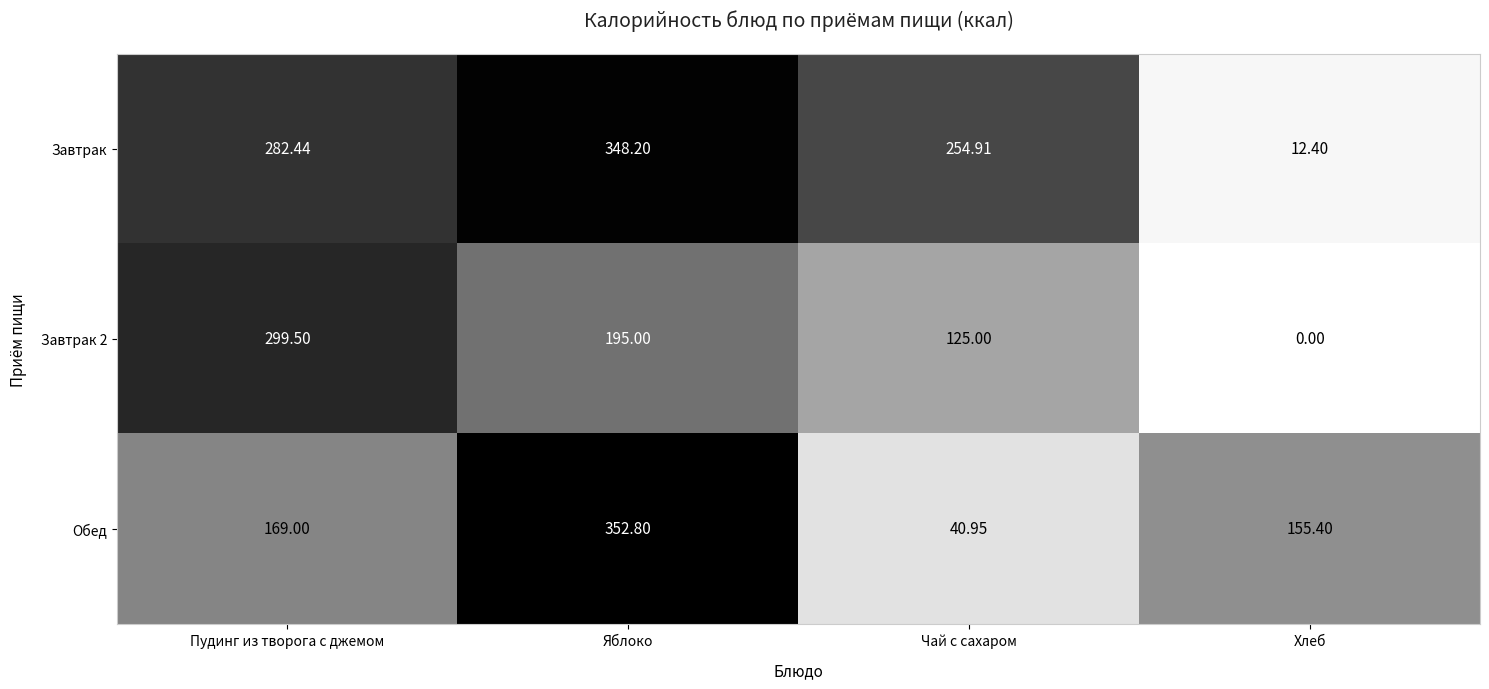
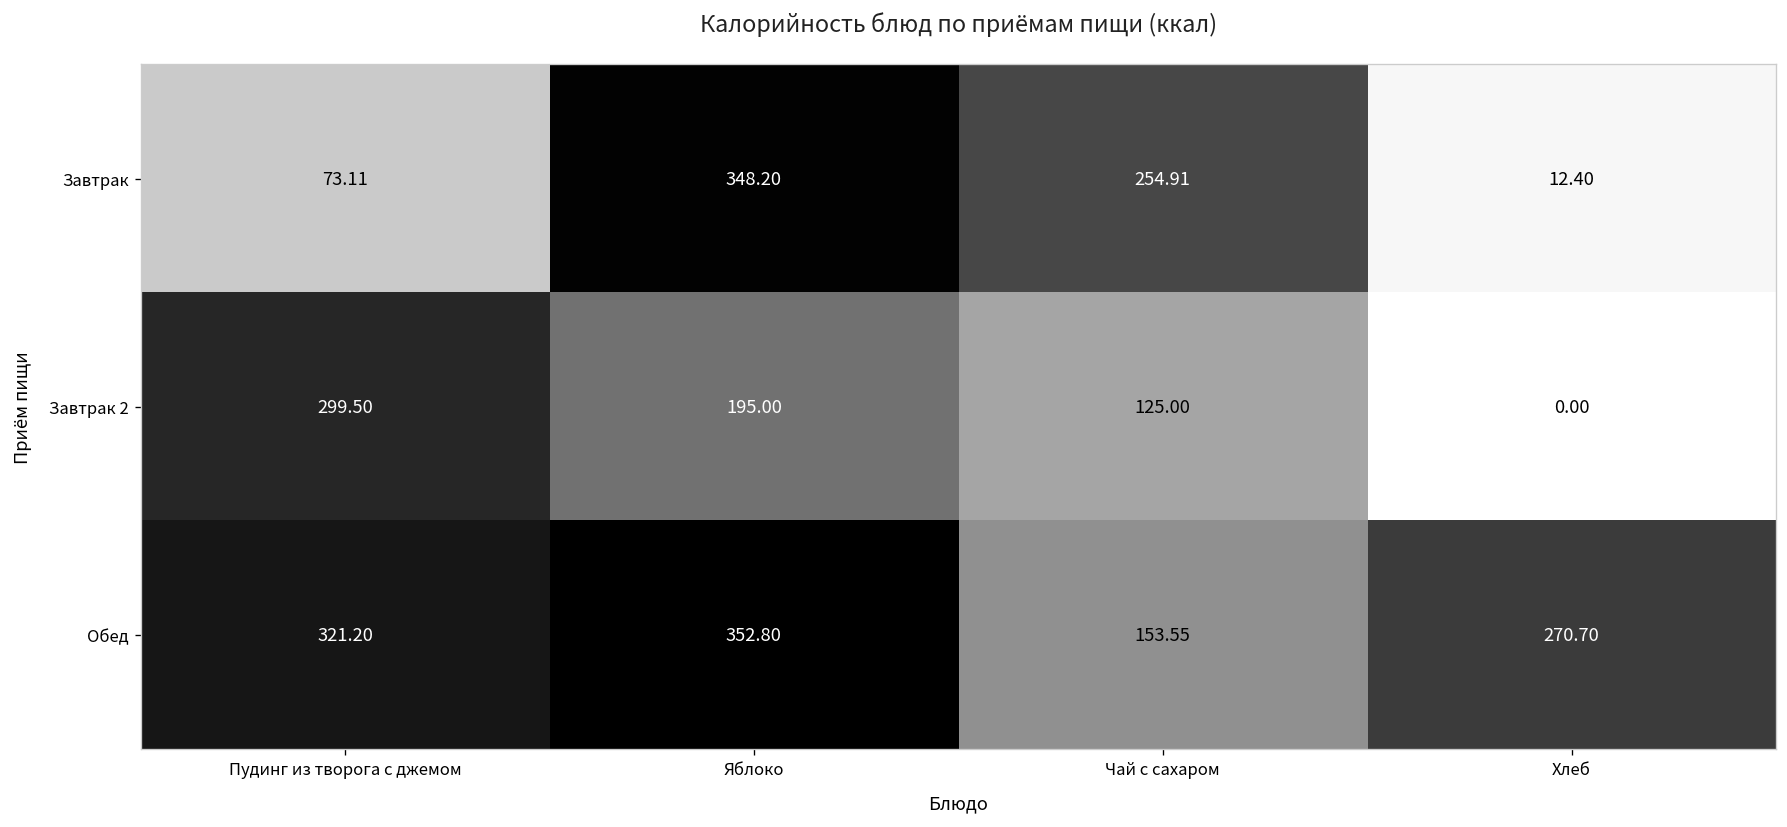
  {
    "Завтрак": {
-     "Пудинг из творога с джемом": 282.44,
+     "Пудинг из творога с джемом": 73.11,
      "Яблоко": 348.20,
      "Чай с сахаром": 254.91,
      "Хлеб": 12.40
    },
    "Завтрак 2": {
      "Пудинг из творога с джемом": 299.50,
      "Яблоко": 195.00,
      "Чай с сахаром": 125.00,
      "Хлеб": 0.00
    },
    "Обед": {
-     "Пудинг из творога с джемом": 169.00,
+     "Пудинг из творога с джемом": 321.20,
      "Яблоко": 352.80,
-     "Чай с сахаром": 40.95,
-     "Хлеб": 155.40
+     "Чай с сахаром": 153.55,
+     "Хлеб": 270.70
    }
  }
